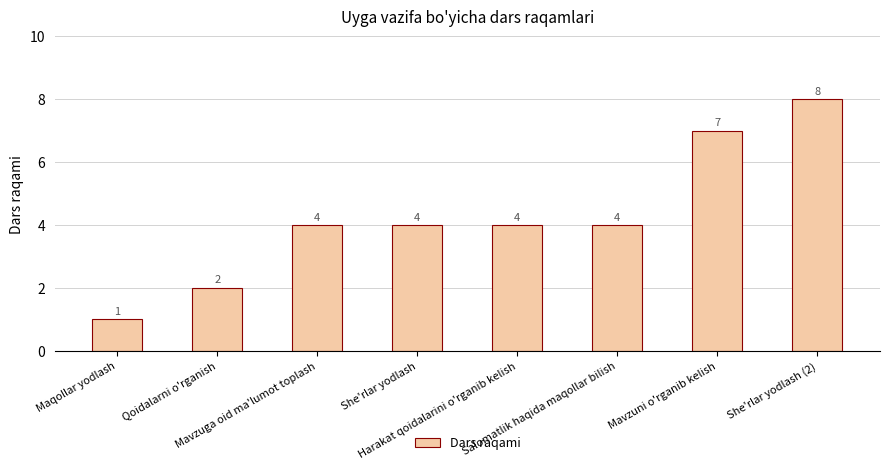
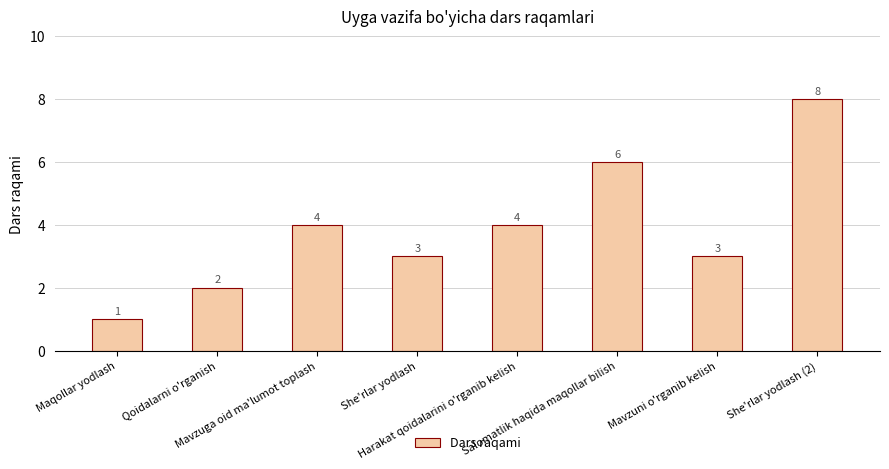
  {
    "Maqollar yodlash": 1,
    "Qoidalarni o'rganish": 2,
    "Mavzuga oid ma'lumot toplash": 4,
-   "She'rlar yodlash": 4,
+   "She'rlar yodlash": 3,
    "Harakat qoidalarini o'rganib kelish": 4,
-   "Salomatlik haqida maqollar bilish": 4,
-   "Mavzuni o'rganib kelish": 7,
+   "Salomatlik haqida maqollar bilish": 6,
+   "Mavzuni o'rganib kelish": 3,
    "She'rlar yodlash (2)": 8
  }
